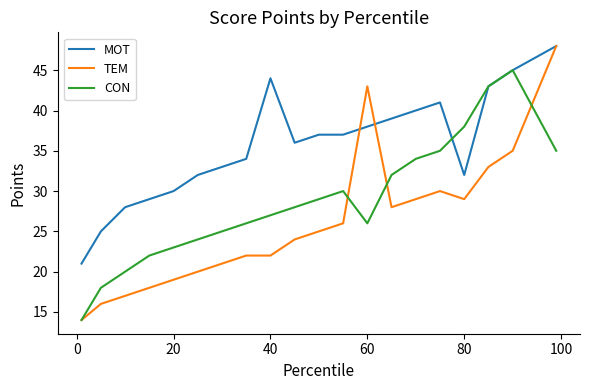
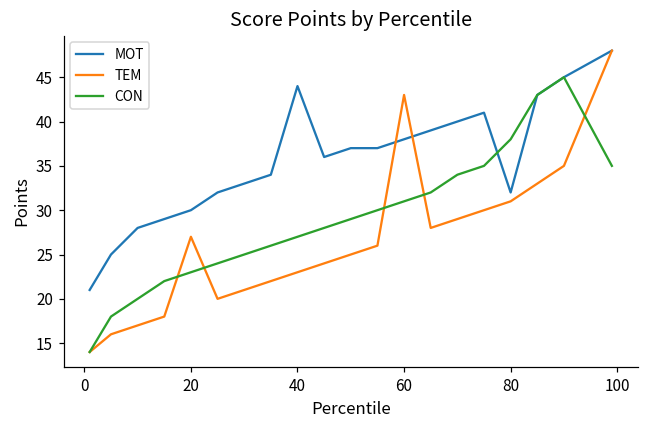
  {
    "MOT": {
      "20": 30,
      "40": 44,
      "60": 38,
      "80": 32
    },
    "TEM": {
-     "20": 19,
-     "40": 22,
+     "20": 27,
+     "40": 23,
      "60": 43,
-     "80": 29
+     "80": 31
    },
    "CON": {
      "20": 23,
      "40": 27,
-     "60": 26,
+     "60": 31,
      "80": 38
    }
  }
